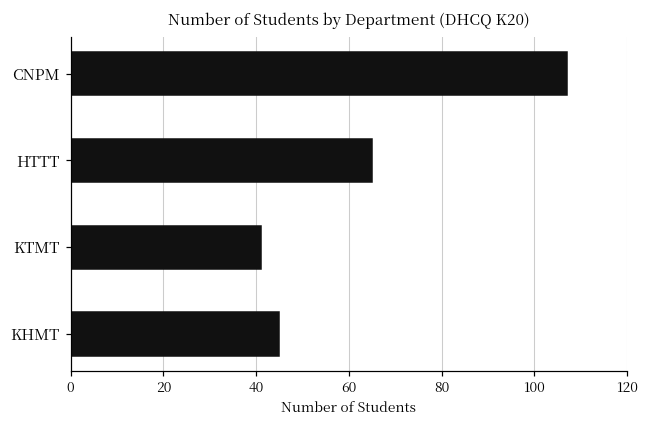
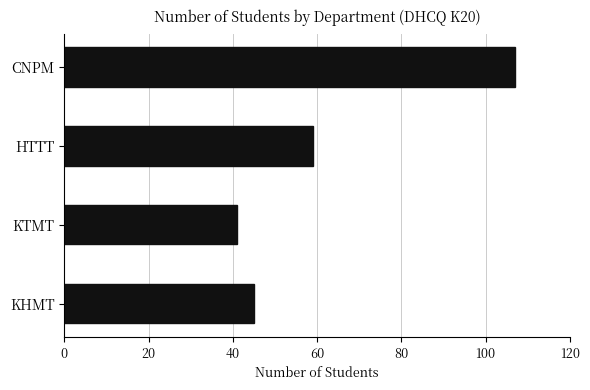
  {
    "CNPM": 107,
-   "HTTT": 65,
+   "HTTT": 59,
    "KTMT": 41,
    "KHMT": 45
  }
